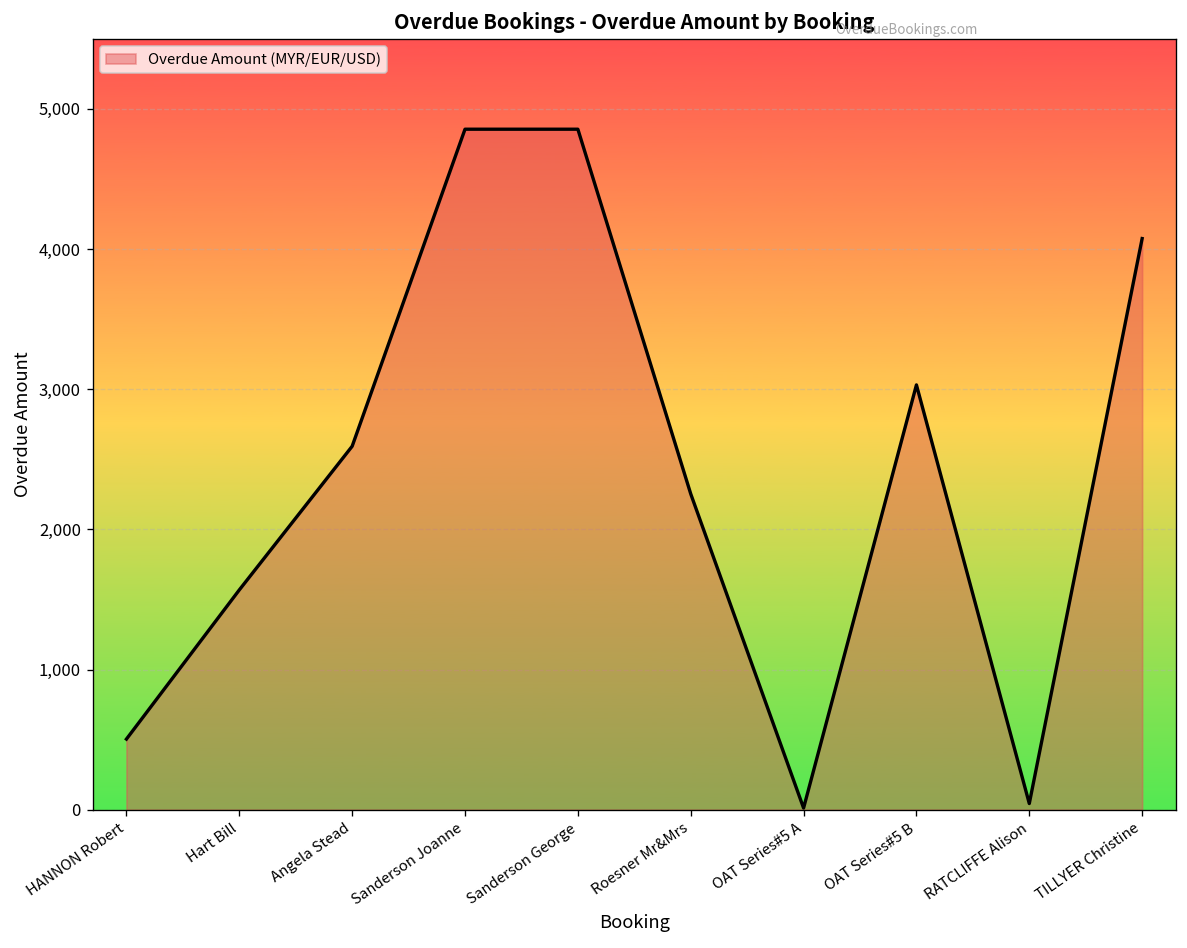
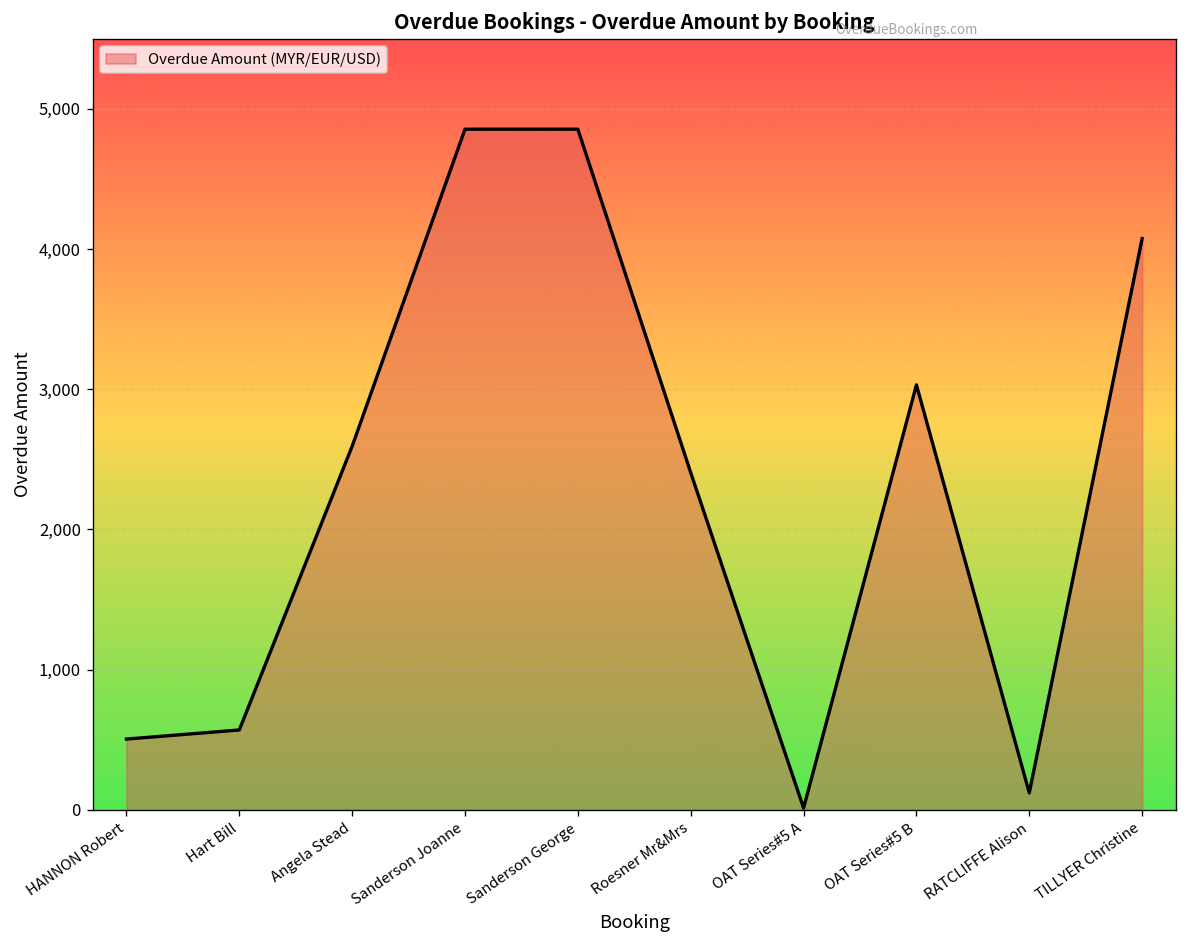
  {
    "HANNON Robert": "500",
-   "Hart Bill": "1,570",
+   "Hart Bill": "570",
    "Angela Stead": "2,590",
    "Sanderson Joanne": "4,860",
    "Sanderson George": "4,860",
-   "Roesner Mr&Mrs": "2,250",
+   "Roesner Mr&Mrs": "2,400",
    "OAT Series#5 A": "10",
    "OAT Series#5 B": "3,030",
-   "RATCLIFFE Alison": "40",
+   "RATCLIFFE Alison": "120",
    "TILLYER Christine": "4,070"
  }
